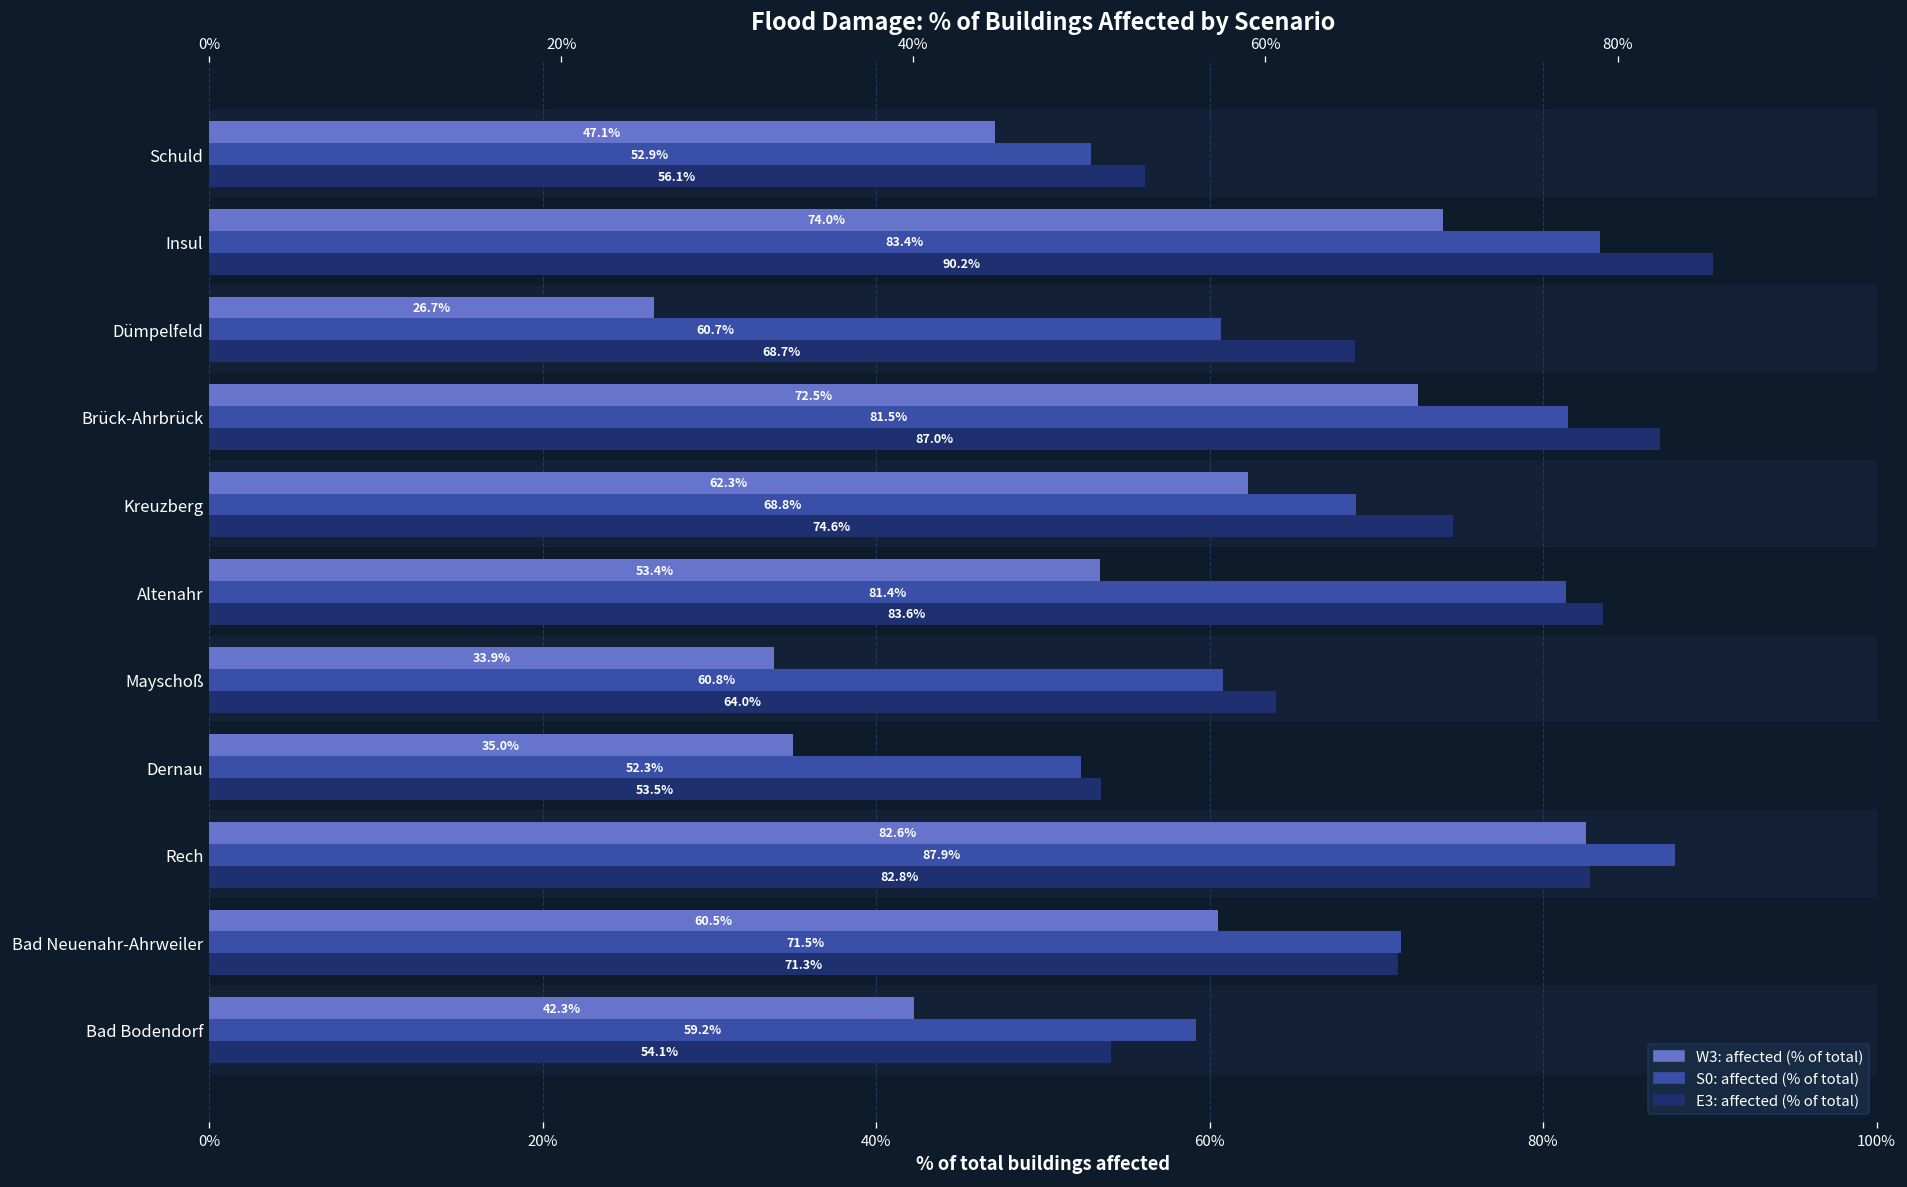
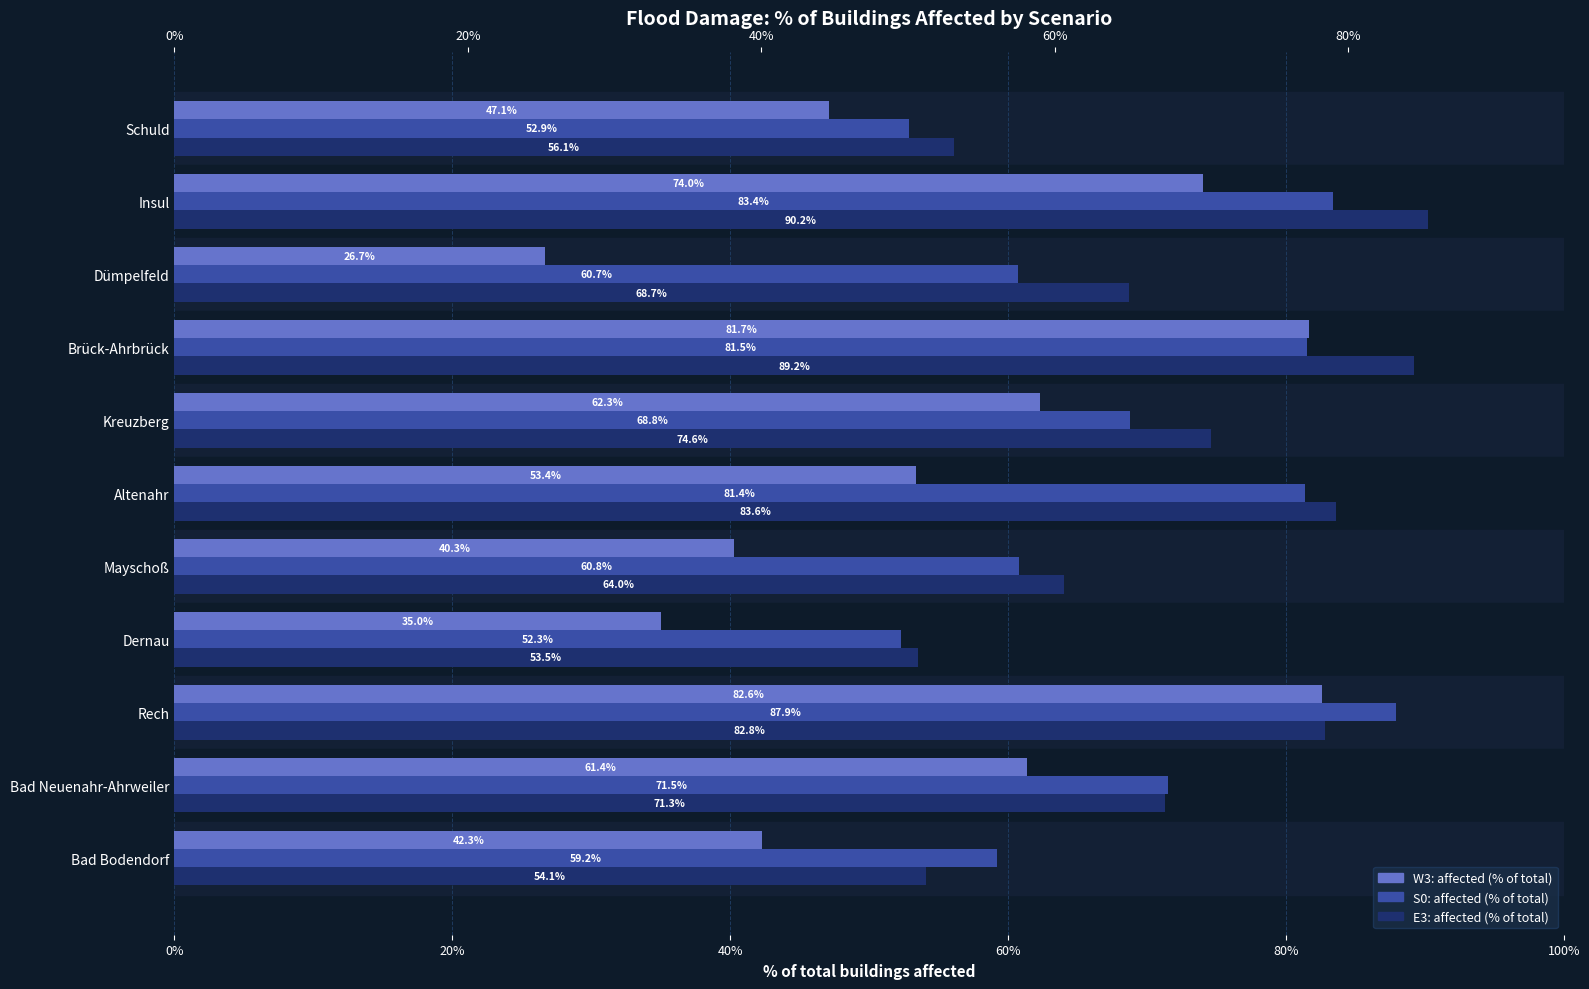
  {
    "W3: affected (% of total)": {
      "Schuld": "47.1%",
      "Insul": "74.0%",
      "Dümpelfeld": "26.7%",
-     "Brück-Ahrbrück": "72.5%",
+     "Brück-Ahrbrück": "81.7%",
      "Kreuzberg": "62.3%",
      "Altenahr": "53.4%",
-     "Mayschoß": "33.9%",
+     "Mayschoß": "40.3%",
      "Dernau": "35.0%",
      "Rech": "82.6%",
-     "Bad Neuenahr-Ahrweiler": "60.5%",
+     "Bad Neuenahr-Ahrweiler": "61.4%",
      "Bad Bodendorf": "42.3%"
    },
    "S0: affected (% of total)": {
      "Schuld": "52.9%",
      "Insul": "83.4%",
      "Dümpelfeld": "60.7%",
      "Brück-Ahrbrück": "81.5%",
      "Kreuzberg": "68.8%",
      "Altenahr": "81.4%",
      "Mayschoß": "60.8%",
      "Dernau": "52.3%",
      "Rech": "87.9%",
      "Bad Neuenahr-Ahrweiler": "71.5%",
      "Bad Bodendorf": "59.2%"
    },
    "E3: affected (% of total)": {
      "Schuld": "56.1%",
      "Insul": "90.2%",
      "Dümpelfeld": "68.7%",
-     "Brück-Ahrbrück": "87.0%",
+     "Brück-Ahrbrück": "89.2%",
      "Kreuzberg": "74.6%",
      "Altenahr": "83.6%",
      "Mayschoß": "64.0%",
      "Dernau": "53.5%",
      "Rech": "82.8%",
      "Bad Neuenahr-Ahrweiler": "71.3%",
      "Bad Bodendorf": "54.1%"
    }
  }
